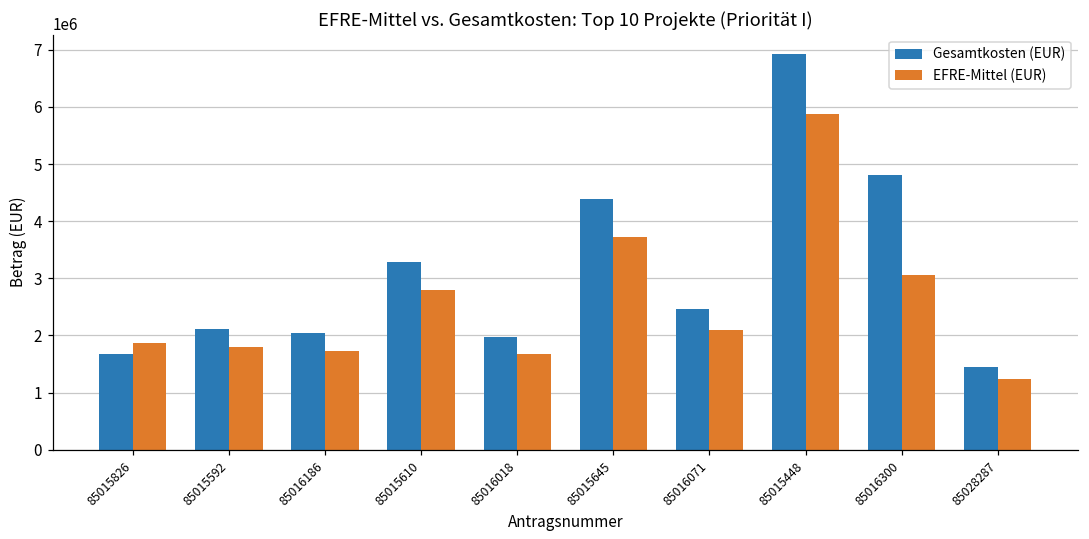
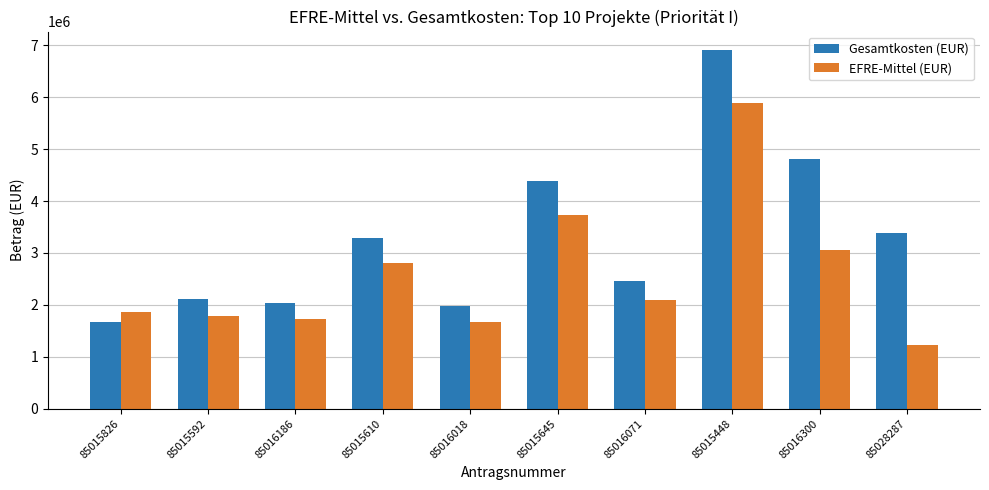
  {
    "Gesamtkosten (EUR)": {
      "85015826": 1700000,
      "85015592": 2100000,
      "85016186": 2000000,
      "85015610": 3300000,
      "85016018": 2000000,
      "85015645": 4400000,
      "85016071": 2500000,
      "85015448": 6900000,
      "85016300": 4800000,
-     "85028287": 1400000
+     "85028287": 3400000
    },
    "EFRE-Mittel (EUR)": {
      "85015826": 1900000,
      "85015592": 1800000,
      "85016186": 1700000,
      "85015610": 2800000,
      "85016018": 1700000,
      "85015645": 3700000,
      "85016071": 2100000,
      "85015448": 5900000,
      "85016300": 3100000,
      "85028287": 1200000
    }
  }
